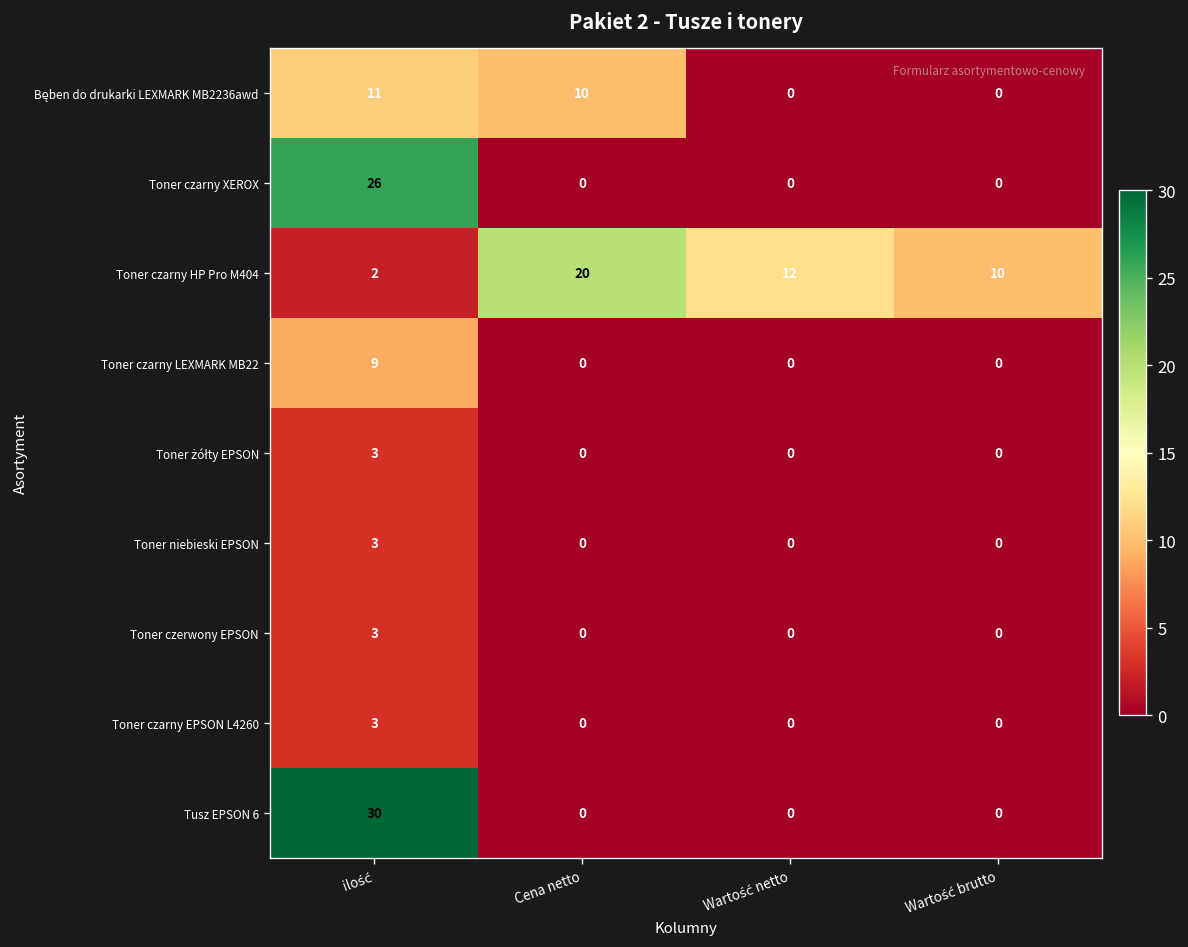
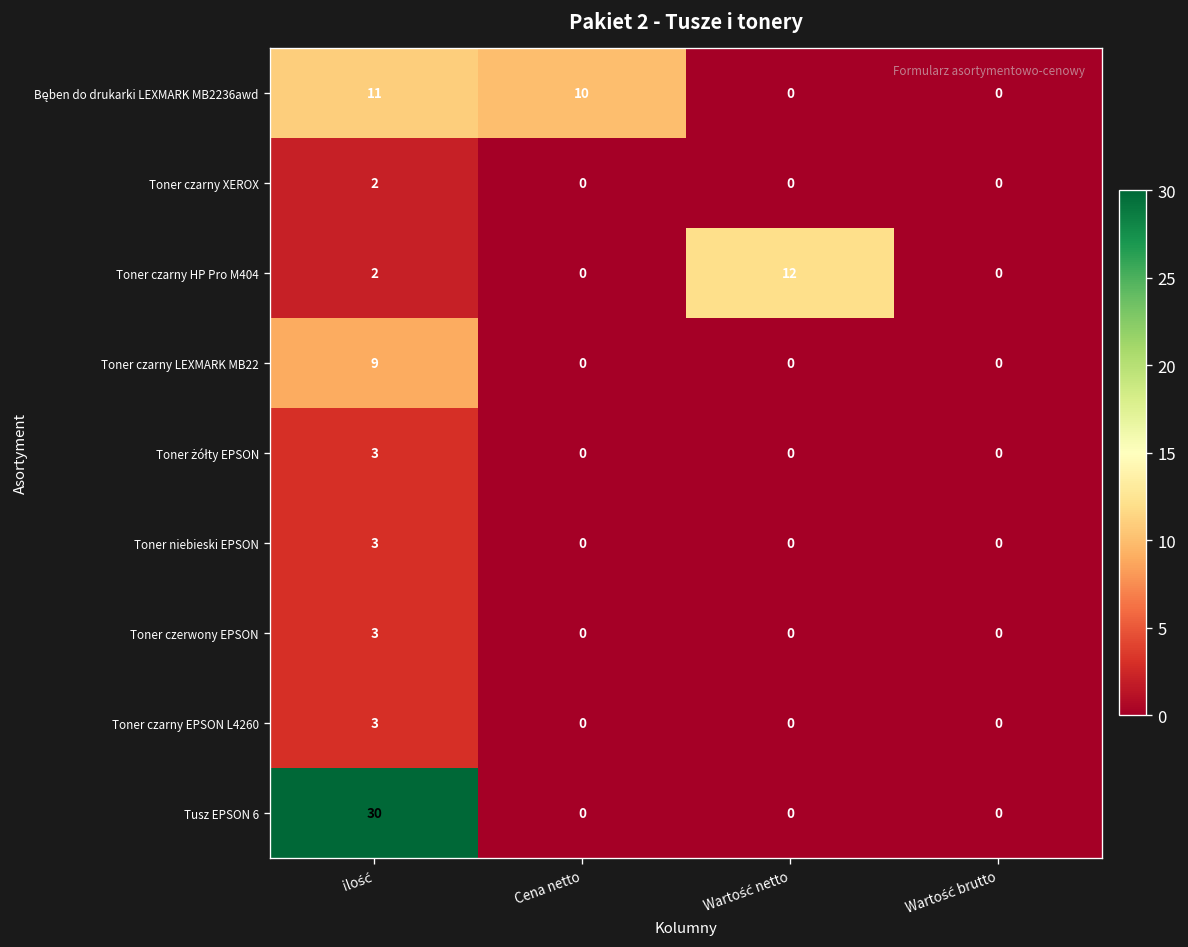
  {
    "Bęben do drukarki LEXMARK MB2236awd": {
      "ilość": 11,
      "Cena netto": 10,
      "Wartość netto": 0
    },
    "Toner czarny XEROX": {
-     "ilość": 26,
+     "ilość": 2,
      "Cena netto": 0,
      "Wartość netto": 0,
      "Wartość brutto": 0
    },
    "Toner czarny HP Pro M404": {
      "ilość": 2,
-     "Cena netto": 20,
+     "Cena netto": 0,
      "Wartość netto": 12,
-     "Wartość brutto": 10
+     "Wartość brutto": 0
    },
    "Toner czarny LEXMARK MB22": {
      "ilość": 9,
      "Cena netto": 0,
      "Wartość netto": 0,
      "Wartość brutto": 0
    },
    "Toner żółty EPSON": {
      "ilość": 3,
      "Cena netto": 0,
      "Wartość netto": 0,
      "Wartość brutto": 0
    },
    "Toner niebieski EPSON": {
      "ilość": 3,
      "Cena netto": 0,
      "Wartość netto": 0,
      "Wartość brutto": 0
    },
    "Toner czerwony EPSON": {
      "ilość": 3,
      "Cena netto": 0,
      "Wartość netto": 0,
      "Wartość brutto": 0
    },
    "Toner czarny EPSON L4260": {
      "ilość": 3,
      "Cena netto": 0,
      "Wartość netto": 0,
      "Wartość brutto": 0
    },
    "Tusz EPSON 6": {
      "ilość": 30,
      "Cena netto": 0,
      "Wartość netto": 0,
      "Wartość brutto": 0
    }
  }
